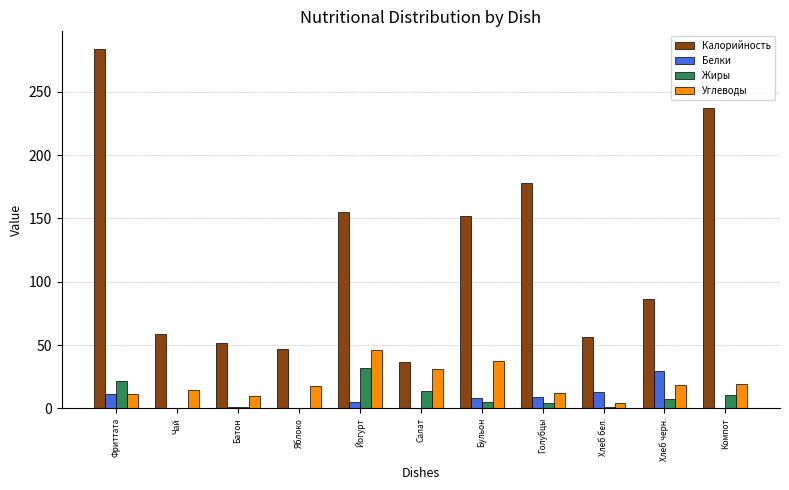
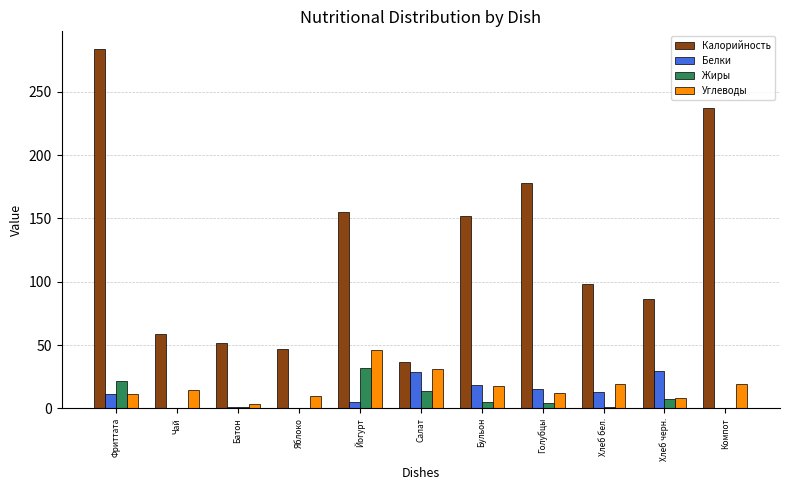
  {
    "Калорийность": {
      "Фриттата": 284,
      "Чай": 59,
      "Батон": 52,
      "Яблоко": 47,
      "Йогурт": 155,
      "Салат": 37,
      "Бульон": 152,
      "Голубцы": 178,
-     "Хлеб бел.": 57,
+     "Хлеб бел.": 98,
      "Хлеб черн.": 86,
      "Компот": 237
    },
    "Белки": {
      "Фриттата": 11,
      "Йогурт": 5,
-     "Салат": 1,
-     "Бульон": 8,
-     "Голубцы": 9,
+     "Салат": 29,
+     "Бульон": 19,
+     "Голубцы": 16,
      "Хлеб бел.": 13,
      "Хлеб черн.": 29
    },
    "Жиры": {
      "Фриттата": 21,
      "Йогурт": 32,
      "Салат": 14,
      "Бульон": 5,
      "Голубцы": 4,
      "Хлеб черн.": 8,
-     "Компот": 10
+     "Компот": 0
    },
    "Углеводы": {
      "Фриттата": 11,
      "Чай": 14,
-     "Батон": 10,
-     "Яблоко": 18,
+     "Батон": 3,
+     "Яблоко": 10,
      "Йогурт": 46,
      "Салат": 31,
-     "Бульон": 37,
+     "Бульон": 18,
      "Голубцы": 12,
-     "Хлеб бел.": 4,
-     "Хлеб черн.": 18,
+     "Хлеб бел.": 20,
+     "Хлеб черн.": 8,
      "Компот": 19
    }
  }
